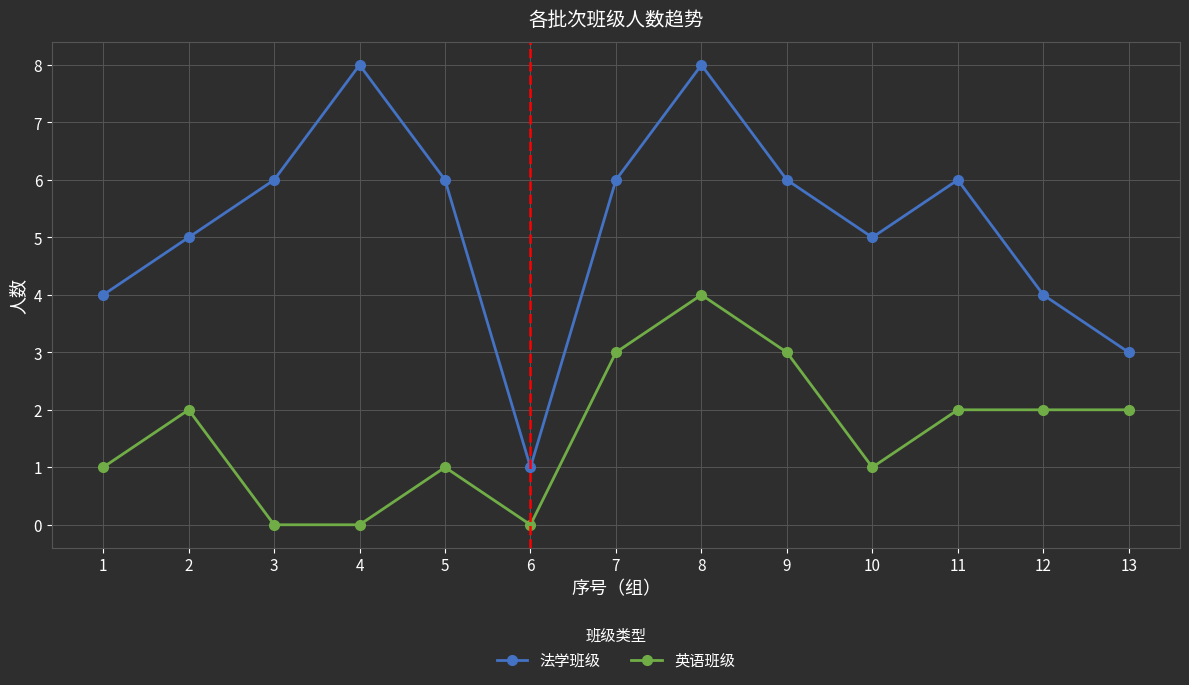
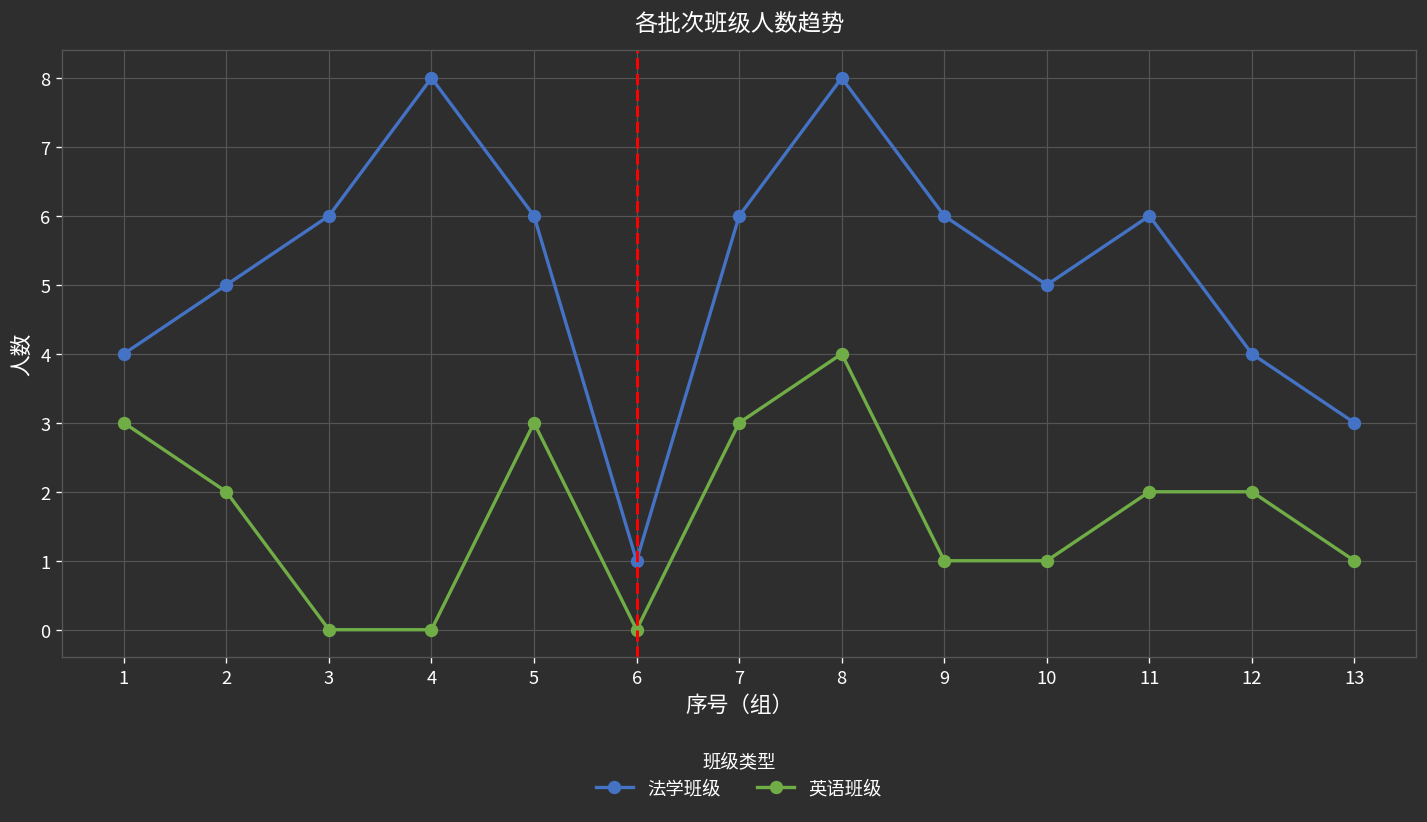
  {
    "法学班级": {
      "1": 4,
      "2": 5,
      "3": 6,
      "4": 8,
      "5": 6,
      "6": 1,
      "7": 6,
      "8": 8,
      "9": 6,
      "10": 5,
      "11": 6,
      "12": 4,
      "13": 3
    },
    "英语班级": {
-     "1": 1,
+     "1": 3,
      "2": 2,
      "3": 0,
      "4": 0,
-     "5": 1,
+     "5": 3,
      "6": 0,
      "7": 3,
      "8": 4,
-     "9": 3,
+     "9": 1,
      "10": 1,
      "11": 2,
      "12": 2,
-     "13": 2
+     "13": 1
    }
  }
